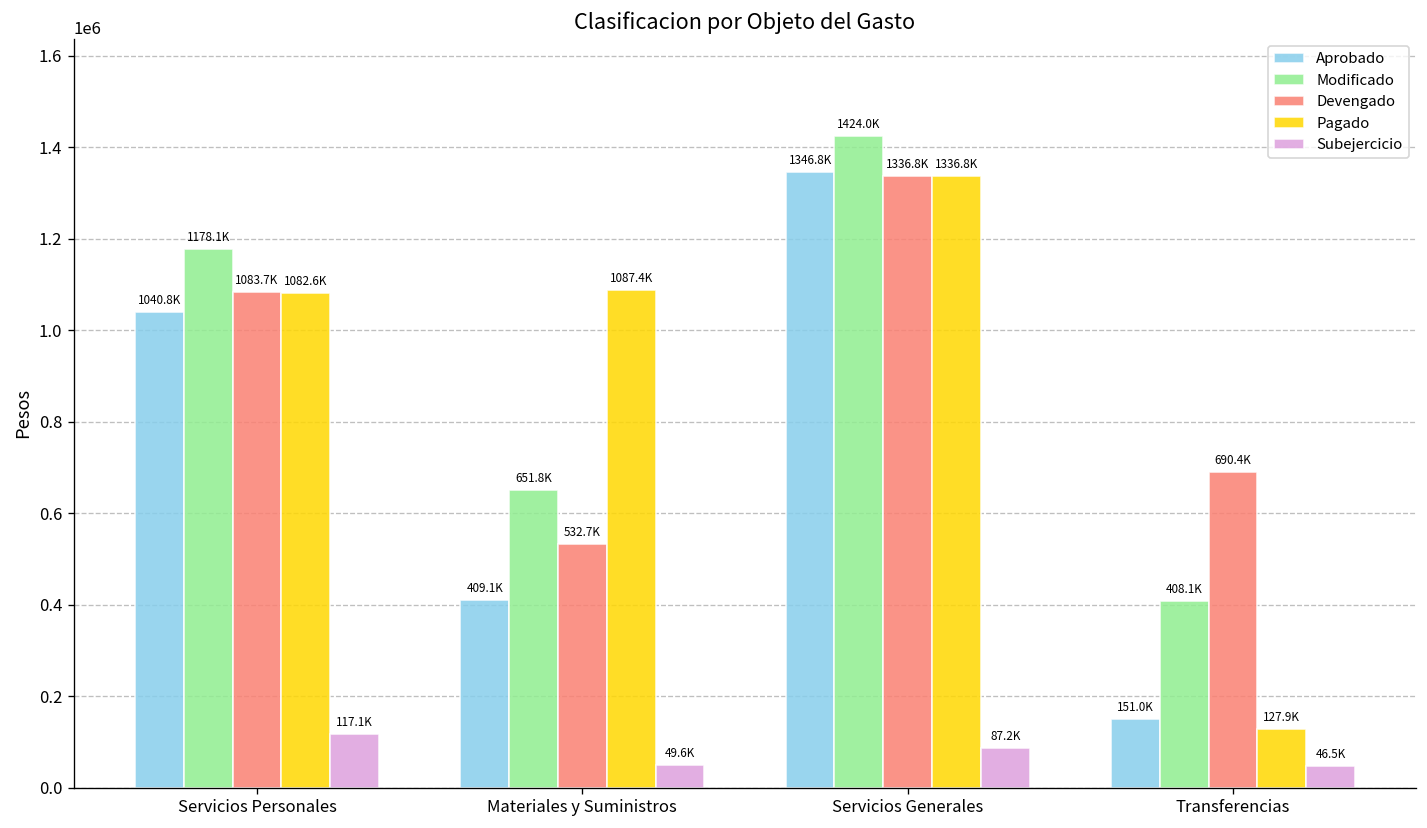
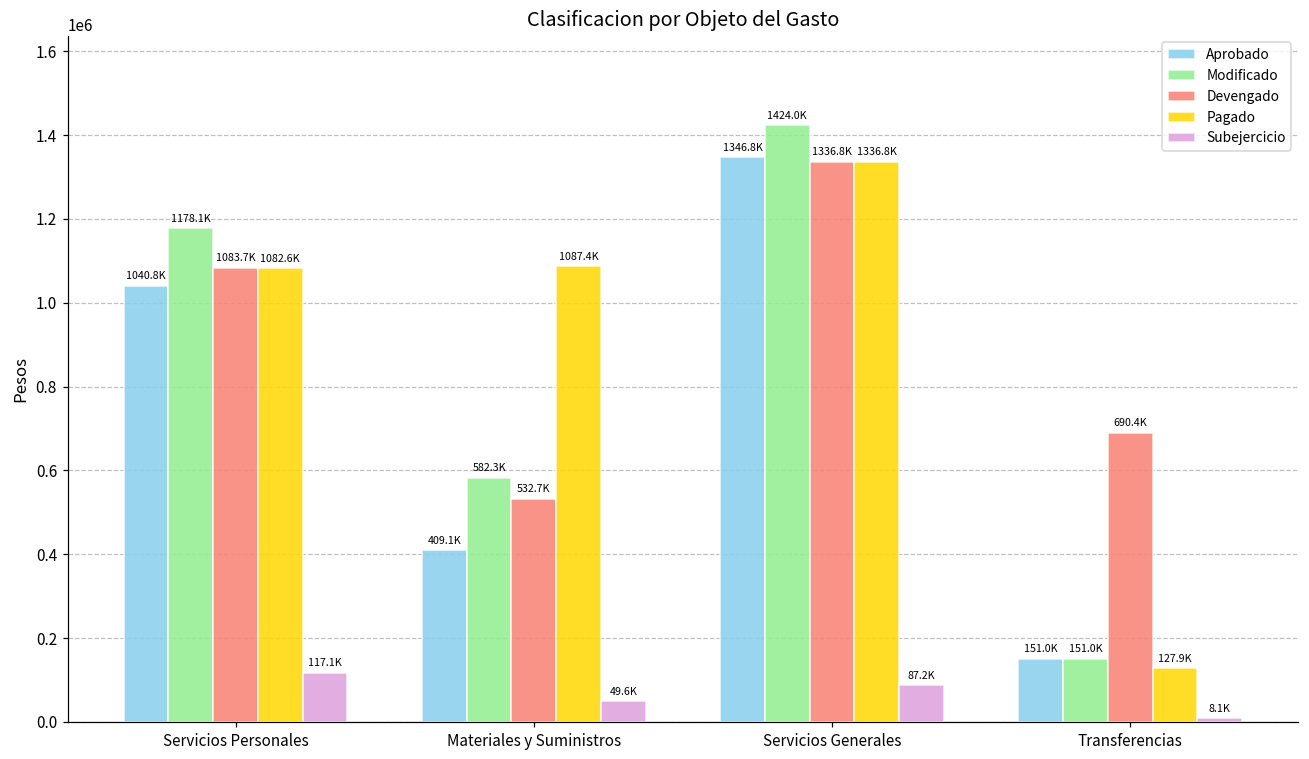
  {
    "Aprobado": {
      "Servicios Personales": "1040.8K",
      "Materiales y Suministros": "409.1K",
      "Servicios Generales": "1346.8K",
      "Transferencias": "151.0K"
    },
    "Modificado": {
      "Servicios Personales": "1178.1K",
-     "Materiales y Suministros": "651.8K",
+     "Materiales y Suministros": "582.3K",
      "Servicios Generales": "1424.0K",
-     "Transferencias": "408.1K"
+     "Transferencias": "151.0K"
    },
    "Devengado": {
      "Servicios Personales": "1083.7K",
      "Materiales y Suministros": "532.7K",
      "Servicios Generales": "1336.8K",
      "Transferencias": "690.4K"
    },
    "Pagado": {
      "Servicios Personales": "1082.6K",
      "Materiales y Suministros": "1087.4K",
      "Servicios Generales": "1336.8K",
      "Transferencias": "127.9K"
    },
    "Subejercicio": {
      "Servicios Personales": "117.1K",
      "Materiales y Suministros": "49.6K",
      "Servicios Generales": "87.2K",
-     "Transferencias": "46.5K"
+     "Transferencias": "8.1K"
    }
  }
